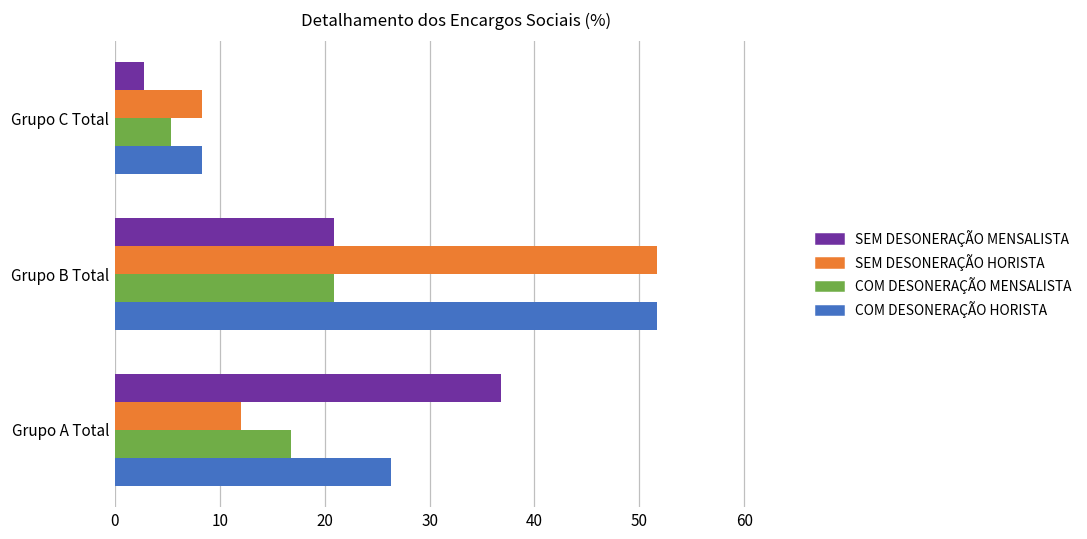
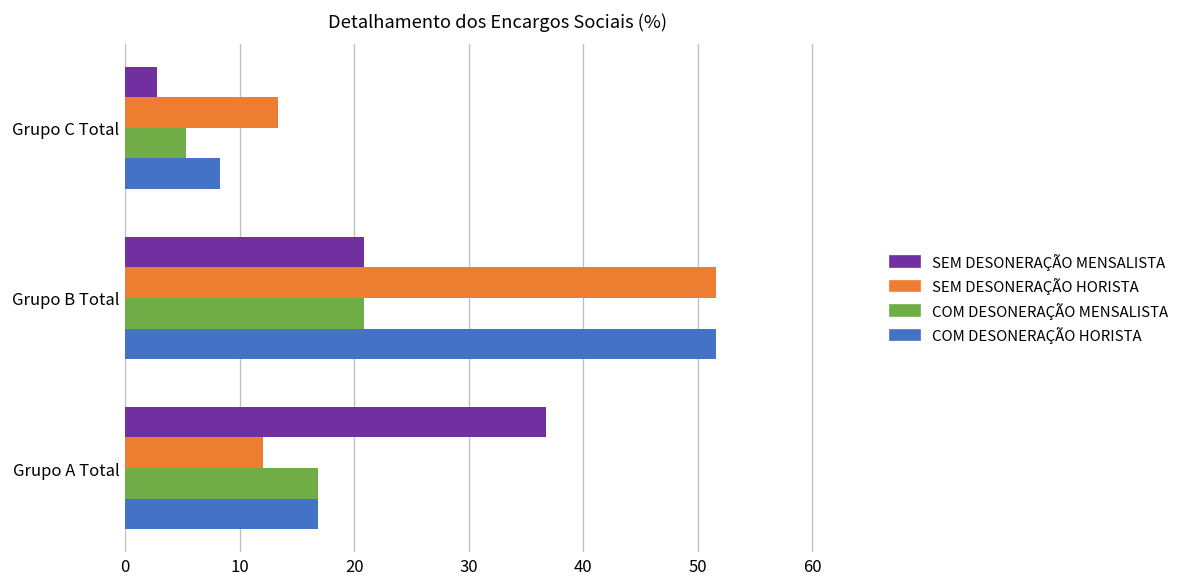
  {
    "COM DESONERAÇÃO HORISTA": {
      "Grupo C Total": 8,
      "Grupo B Total": 52,
-     "Grupo A Total": 26
+     "Grupo A Total": 17
    },
    "COM DESONERAÇÃO MENSALISTA": {
      "Grupo C Total": 5,
      "Grupo B Total": 21,
      "Grupo A Total": 17
    },
    "SEM DESONERAÇÃO HORISTA": {
-     "Grupo C Total": 8,
+     "Grupo C Total": 13,
      "Grupo B Total": 52,
      "Grupo A Total": 12
    },
    "SEM DESONERAÇÃO MENSALISTA": {
      "Grupo C Total": 3,
      "Grupo B Total": 21,
      "Grupo A Total": 37
    }
  }
